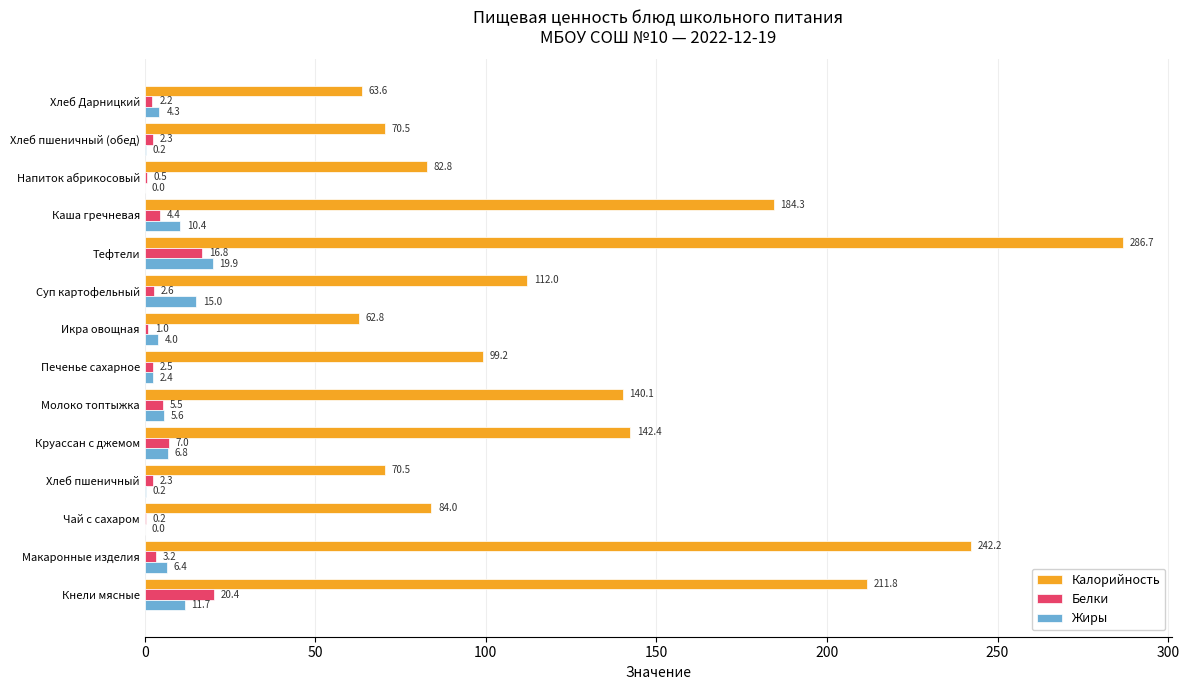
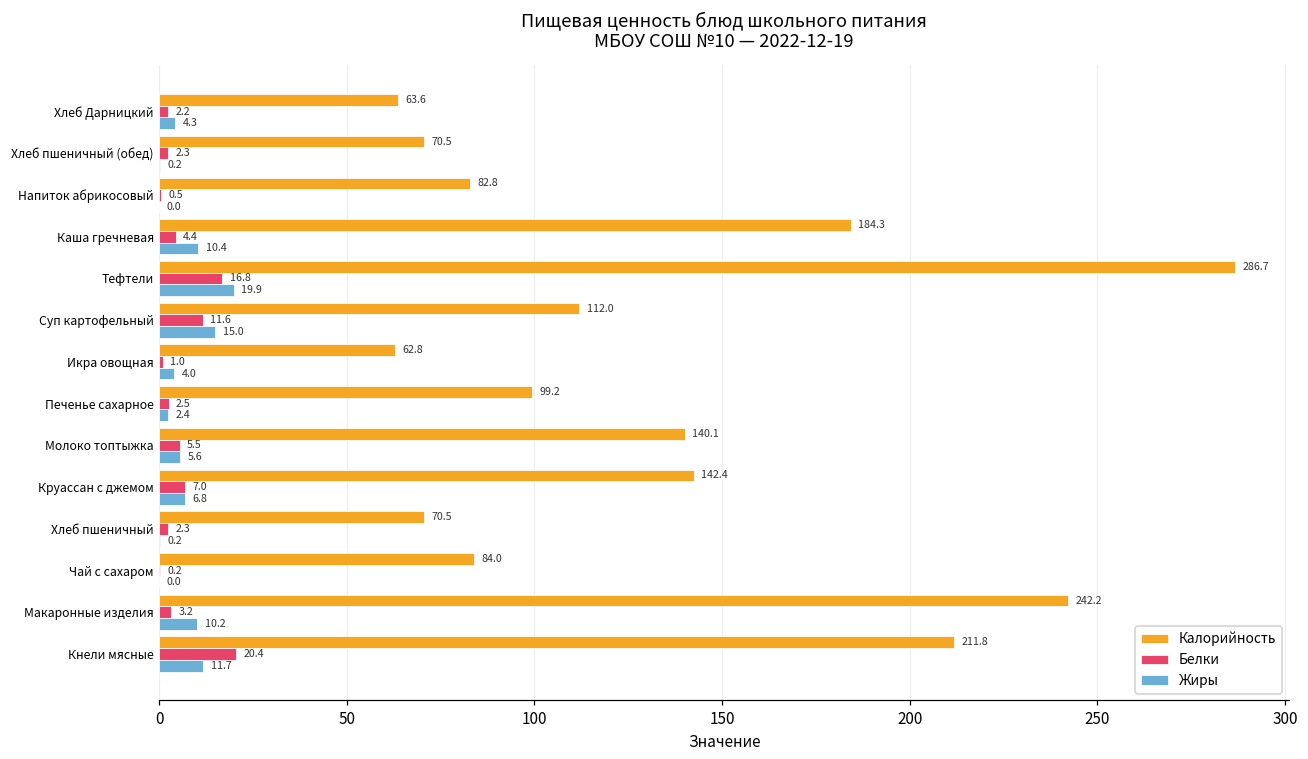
  {
    "Калорийность": {
      "Хлеб Дарницкий": 63.6,
      "Хлеб пшеничный (обед)": 70.5,
      "Напиток абрикосовый": 82.8,
      "Каша гречневая": 184.3,
      "Тефтели": 286.7,
      "Суп картофельный": 112.0,
      "Икра овощная": 62.8,
      "Печенье сахарное": 99.2,
      "Молоко топтыжка": 140.1,
      "Круассан с джемом": 142.4,
      "Хлеб пшеничный": 70.5,
      "Чай с сахаром": 84.0,
      "Макаронные изделия": 242.2,
      "Кнели мясные": 211.8
    },
    "Белки": {
      "Хлеб Дарницкий": 2.2,
      "Хлеб пшеничный (обед)": 2.3,
      "Напиток абрикосовый": 0.5,
      "Каша гречневая": 4.4,
      "Тефтели": 16.8,
-     "Суп картофельный": 2.6,
+     "Суп картофельный": 11.6,
      "Икра овощная": 1.0,
      "Печенье сахарное": 2.5,
      "Молоко топтыжка": 5.5,
      "Круассан с джемом": 7.0,
      "Хлеб пшеничный": 2.3,
      "Чай с сахаром": 0.2,
      "Макаронные изделия": 3.2,
      "Кнели мясные": 20.4
    },
    "Жиры": {
      "Хлеб Дарницкий": 4.3,
      "Хлеб пшеничный (обед)": 0.2,
      "Напиток абрикосовый": 0.0,
      "Каша гречневая": 10.4,
      "Тефтели": 19.9,
      "Суп картофельный": 15.0,
      "Икра овощная": 4.0,
      "Печенье сахарное": 2.4,
      "Молоко топтыжка": 5.6,
      "Круассан с джемом": 6.8,
      "Хлеб пшеничный": 0.2,
      "Чай с сахаром": 0.0,
-     "Макаронные изделия": 6.4,
+     "Макаронные изделия": 10.2,
      "Кнели мясные": 11.7
    }
  }
